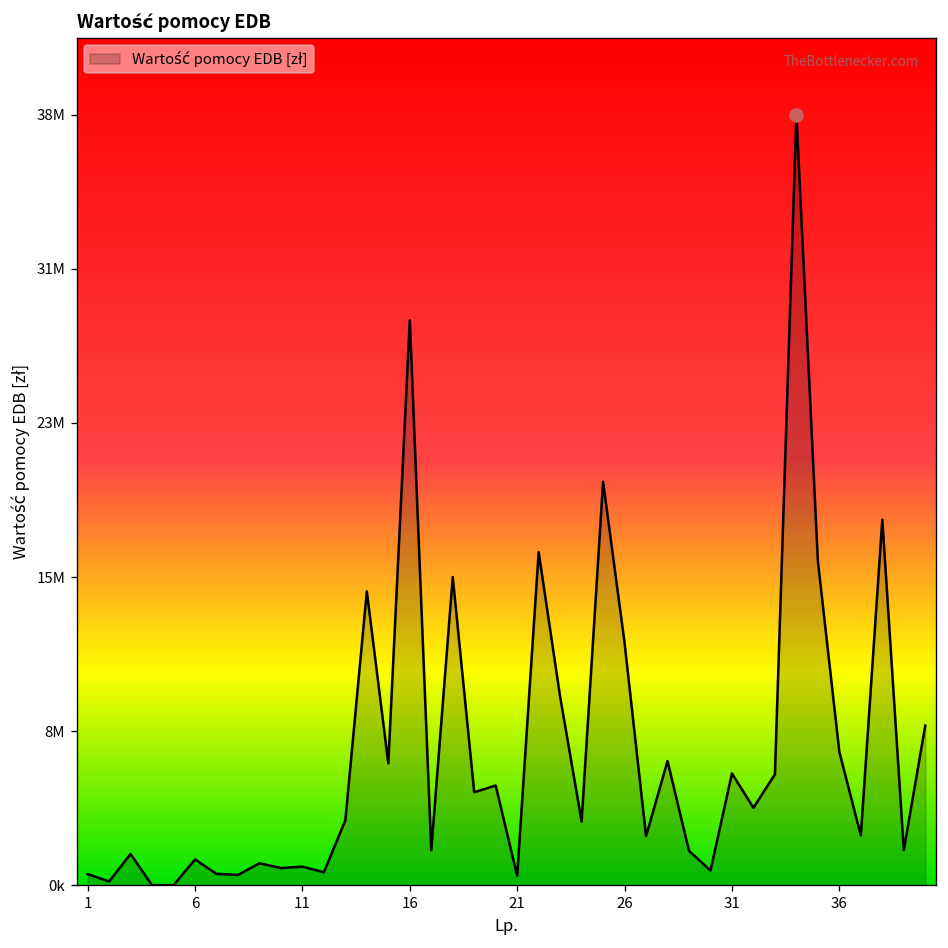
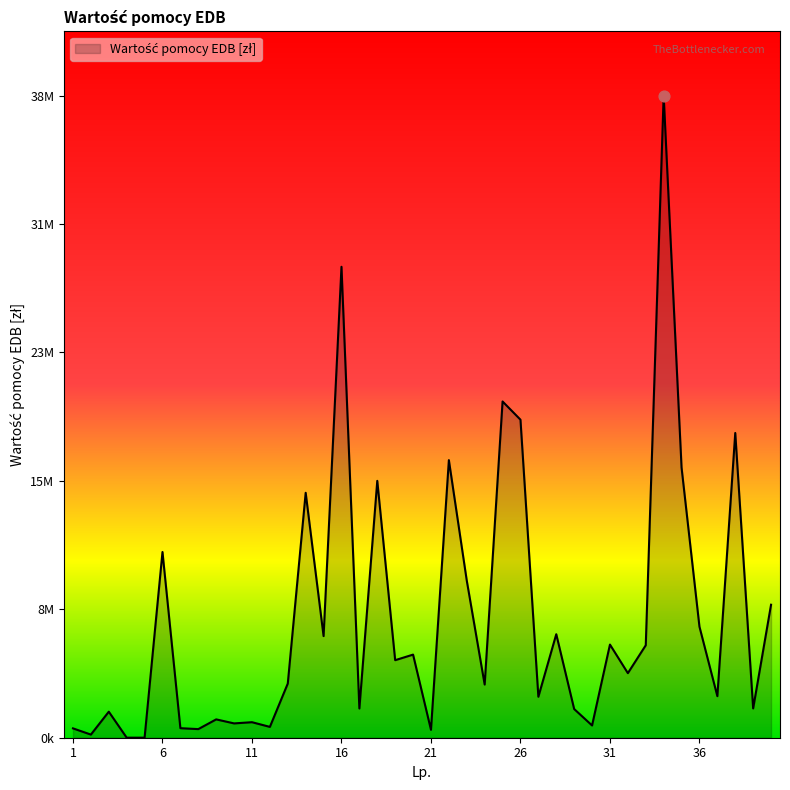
  {
    "Wartość pomocy EDB [zł]": {
      "1": 600000,
-     "6": 1300000,
+     "6": 11000000,
      "11": 900000,
      "16": 28000000,
      "21": 500000,
-     "26": 12000000,
+     "26": 18900000,
      "31": 5500000,
      "36": 6600000
    }
  }
